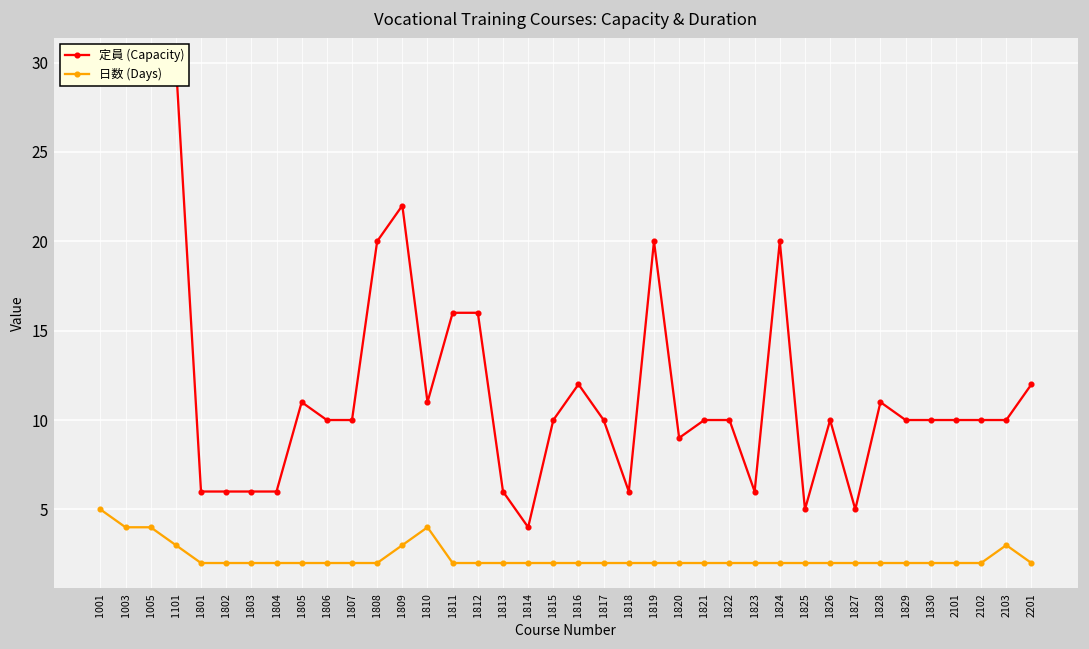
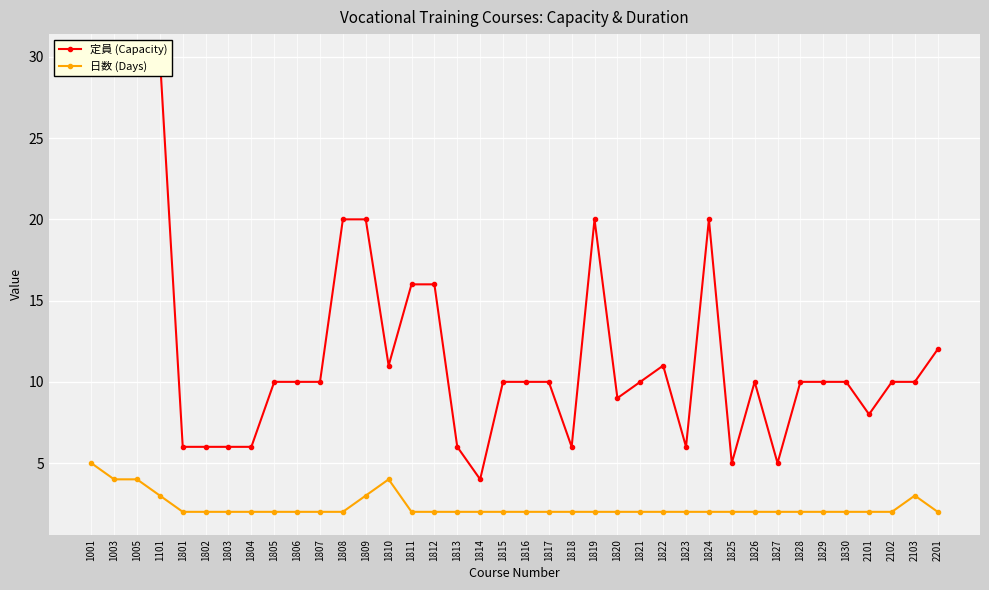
  {
    "定員 (Capacity)": {
      "1801": 6,
      "1802": 6,
      "1803": 6,
      "1804": 6,
-     "1805": 11,
+     "1805": 10,
      "1806": 10,
      "1807": 10,
      "1808": 20,
-     "1809": 22,
+     "1809": 20,
      "1810": 11,
      "1811": 16,
      "1812": 16,
      "1813": 6,
      "1814": 4,
      "1815": 10,
-     "1816": 12,
+     "1816": 10,
      "1817": 10,
      "1818": 6,
      "1819": 20,
      "1820": 9,
      "1821": 10,
-     "1822": 10,
+     "1822": 11,
      "1823": 6,
      "1824": 20,
      "1825": 5,
      "1826": 10,
      "1827": 5,
-     "1828": 11,
+     "1828": 10,
      "1829": 10,
      "1830": 10,
-     "2101": 10,
+     "2101": 8,
      "2102": 10,
      "2103": 10,
      "2201": 12
    },
    "日数 (Days)": {
      "1001": 5,
      "1003": 4,
      "1005": 4,
      "1101": 3,
      "1801": 2,
      "1802": 2,
      "1803": 2,
      "1804": 2,
      "1805": 2,
      "1806": 2,
      "1807": 2,
      "1808": 2,
      "1809": 3,
      "1810": 4,
      "1811": 2,
      "1812": 2,
      "1813": 2,
      "1814": 2,
      "1815": 2,
      "1816": 2,
      "1817": 2,
      "1818": 2,
      "1819": 2,
      "1820": 2,
      "1821": 2,
      "1822": 2,
      "1823": 2,
      "1824": 2,
      "1825": 2,
      "1826": 2,
      "1827": 2,
      "1828": 2,
      "1829": 2,
      "1830": 2,
      "2101": 2,
      "2102": 2,
      "2103": 3,
      "2201": 2
    }
  }
